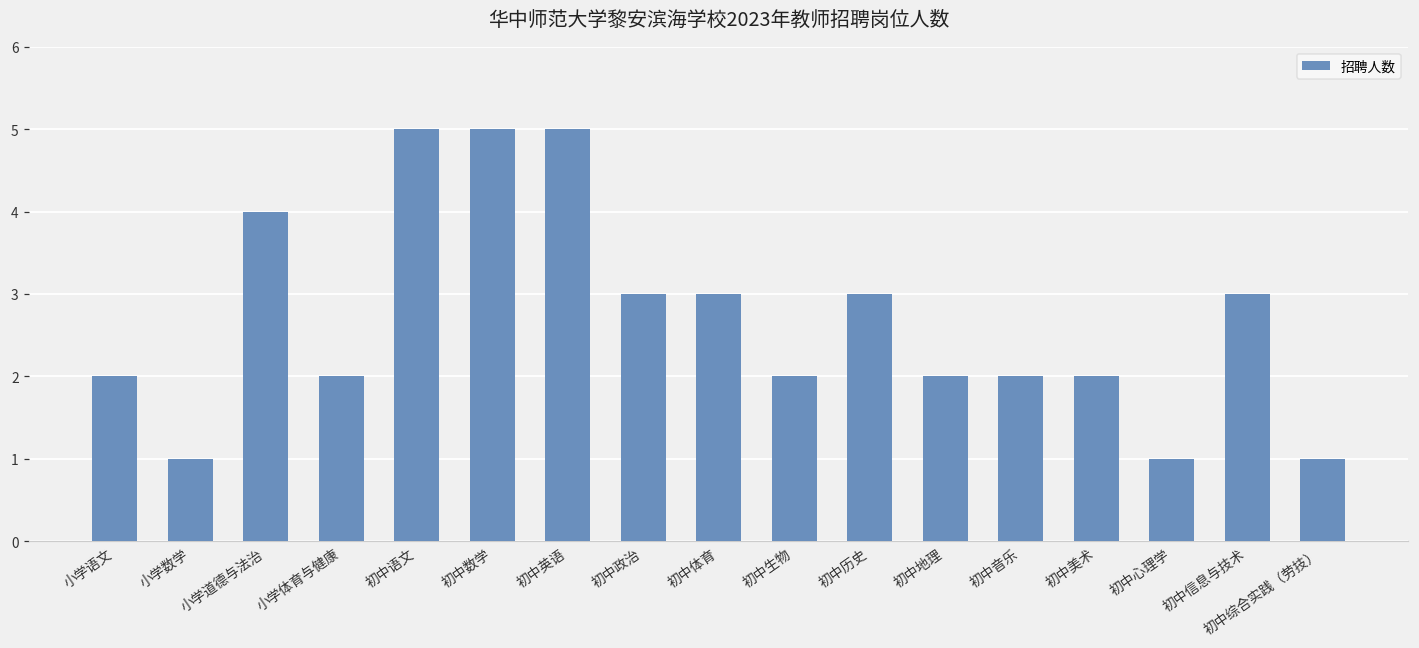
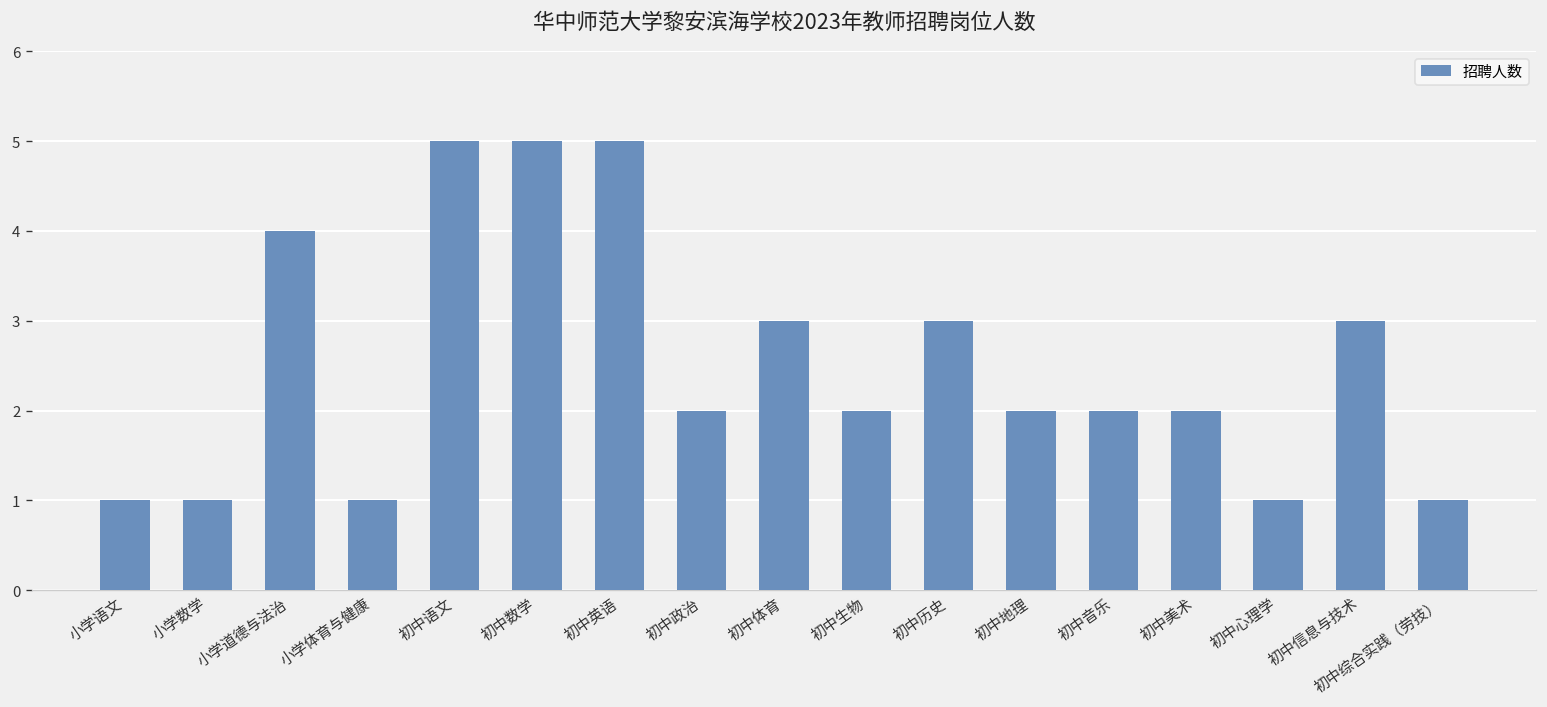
  {
-   "小学语文": 2,
+   "小学语文": 1,
    "小学数学": 1,
    "小学道德与法治": 4,
-   "小学体育与健康": 2,
+   "小学体育与健康": 1,
    "初中语文": 5,
    "初中数学": 5,
    "初中英语": 5,
-   "初中政治": 3,
+   "初中政治": 2,
    "初中体育": 3,
    "初中生物": 2,
    "初中历史": 3,
    "初中地理": 2,
    "初中音乐": 2,
    "初中美术": 2,
    "初中心理学": 1,
    "初中信息与技术": 3,
    "初中综合实践（劳技）": 1
  }
